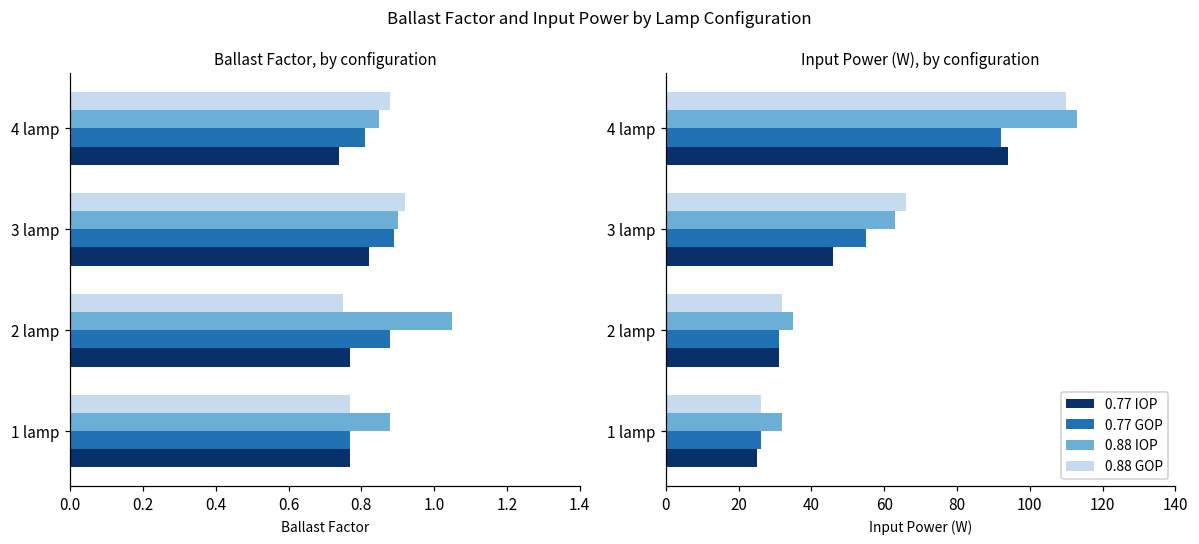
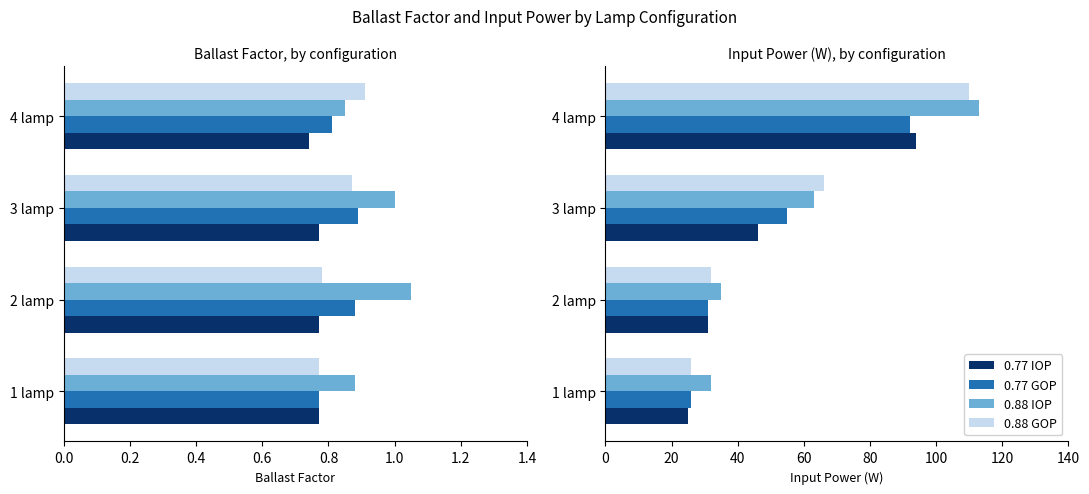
  {
    "Ballast Factor, by configuration": {
      "0.77 IOP": {
        "4 lamp": 0.74,
-       "3 lamp": 0.82,
+       "3 lamp": 0.77,
        "2 lamp": 0.77,
        "1 lamp": 0.77
      },
      "0.77 GOP": {
        "4 lamp": 0.81,
        "3 lamp": 0.89,
        "2 lamp": 0.88,
        "1 lamp": 0.77
      },
      "0.88 IOP": {
        "4 lamp": 0.85,
-       "3 lamp": 0.9,
+       "3 lamp": 1.0,
        "2 lamp": 1.05,
        "1 lamp": 0.88
      },
      "0.88 GOP": {
-       "4 lamp": 0.88,
-       "3 lamp": 0.92,
-       "2 lamp": 0.75,
+       "4 lamp": 0.91,
+       "3 lamp": 0.87,
+       "2 lamp": 0.78,
        "1 lamp": 0.77
      }
    },
    "Input Power (W), by configuration": {
      "0.77 IOP": {
        "4 lamp": 94,
        "3 lamp": 46,
        "2 lamp": 31,
        "1 lamp": 25
      },
      "0.77 GOP": {
        "4 lamp": 92,
        "3 lamp": 55,
        "2 lamp": 31,
        "1 lamp": 26
      },
      "0.88 IOP": {
        "4 lamp": 113,
        "3 lamp": 63,
        "2 lamp": 35,
        "1 lamp": 32
      },
      "0.88 GOP": {
        "4 lamp": 110,
        "3 lamp": 66,
        "2 lamp": 32,
        "1 lamp": 26
      }
    }
  }
